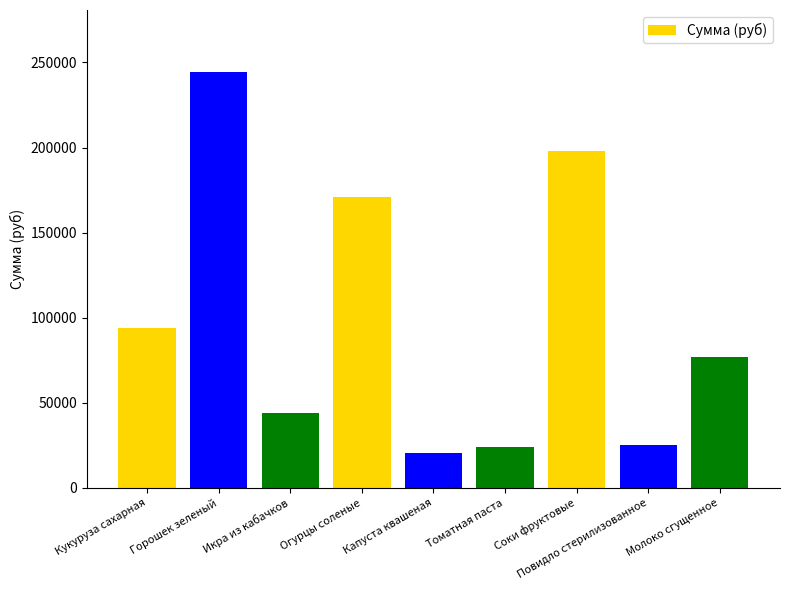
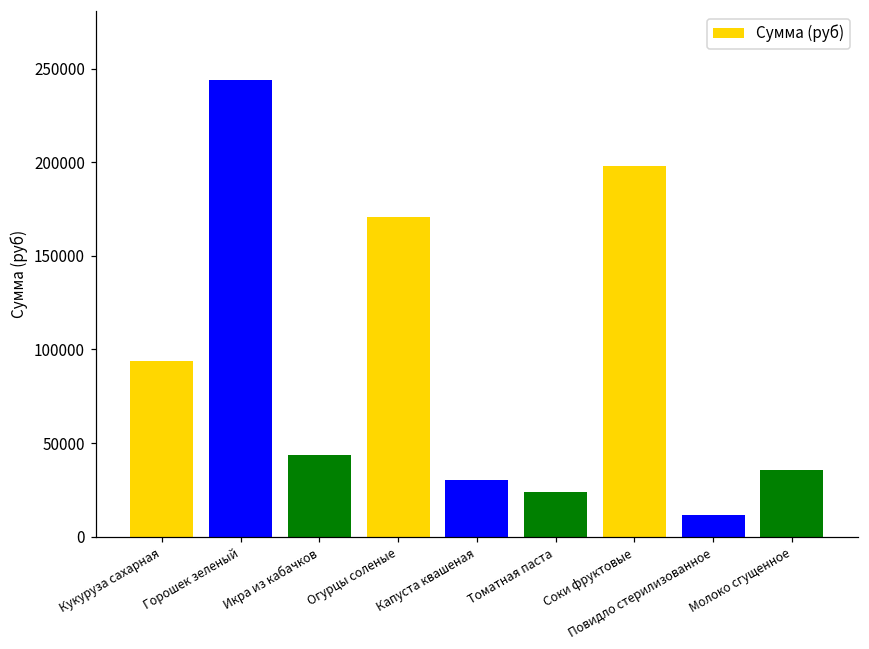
  {
    "Кукуруза сахарная": 94000,
    "Горошек зеленый": 244000,
    "Икра из кабачков": 44000,
    "Огурцы соленые": 171000,
-   "Капуста квашеная": 20000,
+   "Капуста квашеная": 30000,
    "Томатная паста": 24000,
    "Соки фруктовые": 198000,
-   "Повидло стерилизованное": 25000,
-   "Молоко сгущенное": 77000
+   "Повидло стерилизованное": 11000,
+   "Молоко сгущенное": 36000
  }
